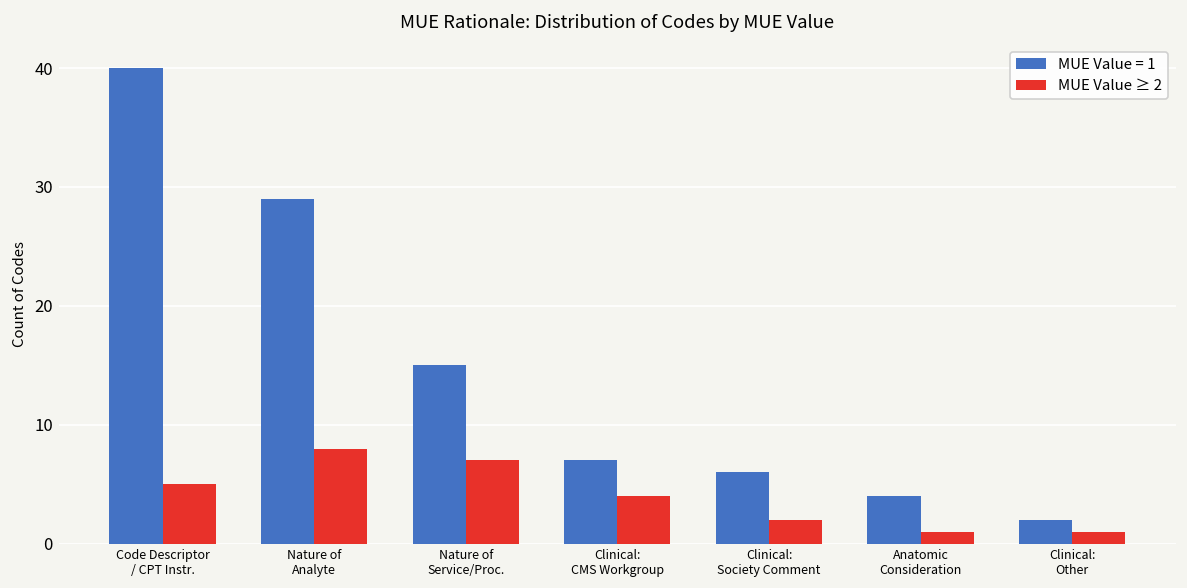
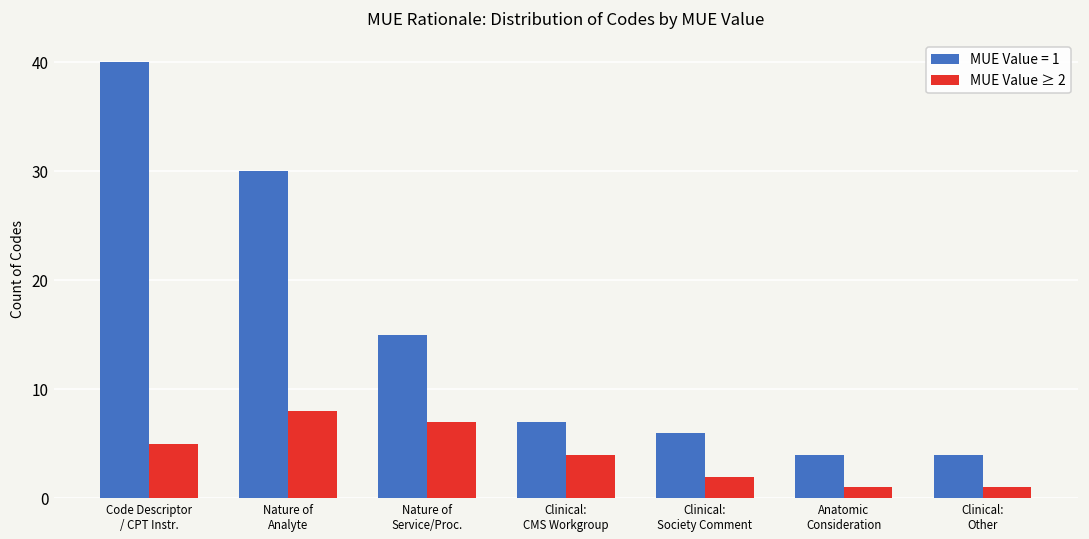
  {
    "MUE Value = 1": {
      "Code Descriptor / CPT Instr.": 40,
-     "Nature of Analyte": 29,
+     "Nature of Analyte": 30,
      "Nature of Service/Proc.": 15,
      "Clinical: CMS Workgroup": 7,
      "Clinical: Society Comment": 6,
      "Anatomic Consideration": 4,
-     "Clinical: Other": 2
+     "Clinical: Other": 4
    },
    "MUE Value ≥ 2": {
      "Code Descriptor / CPT Instr.": 5,
      "Nature of Analyte": 8,
      "Nature of Service/Proc.": 7,
      "Clinical: CMS Workgroup": 4,
      "Clinical: Society Comment": 2,
      "Anatomic Consideration": 1,
      "Clinical: Other": 1
    }
  }
